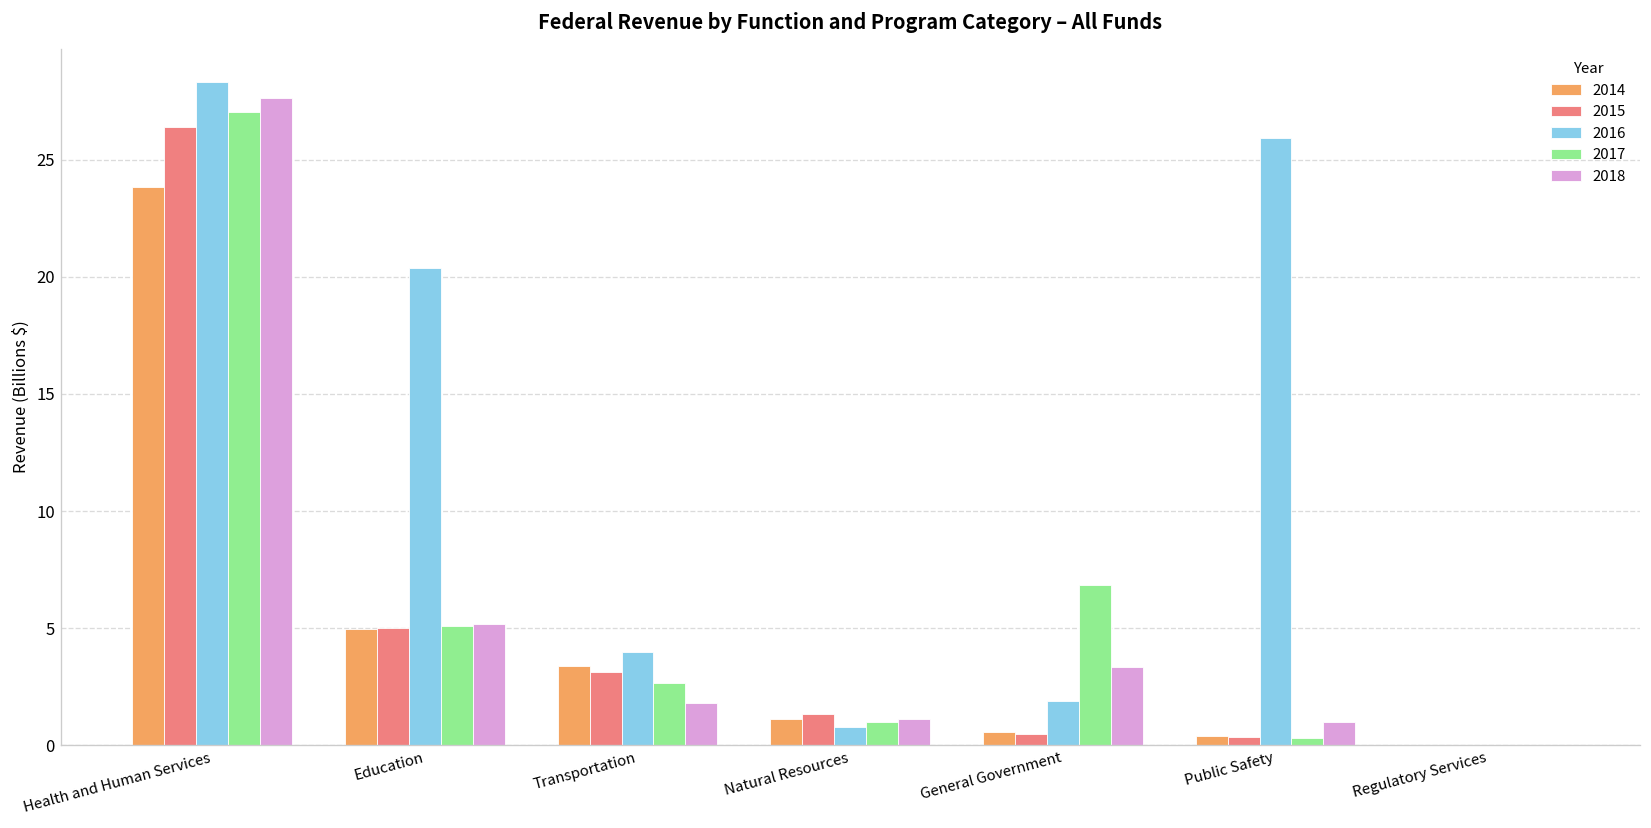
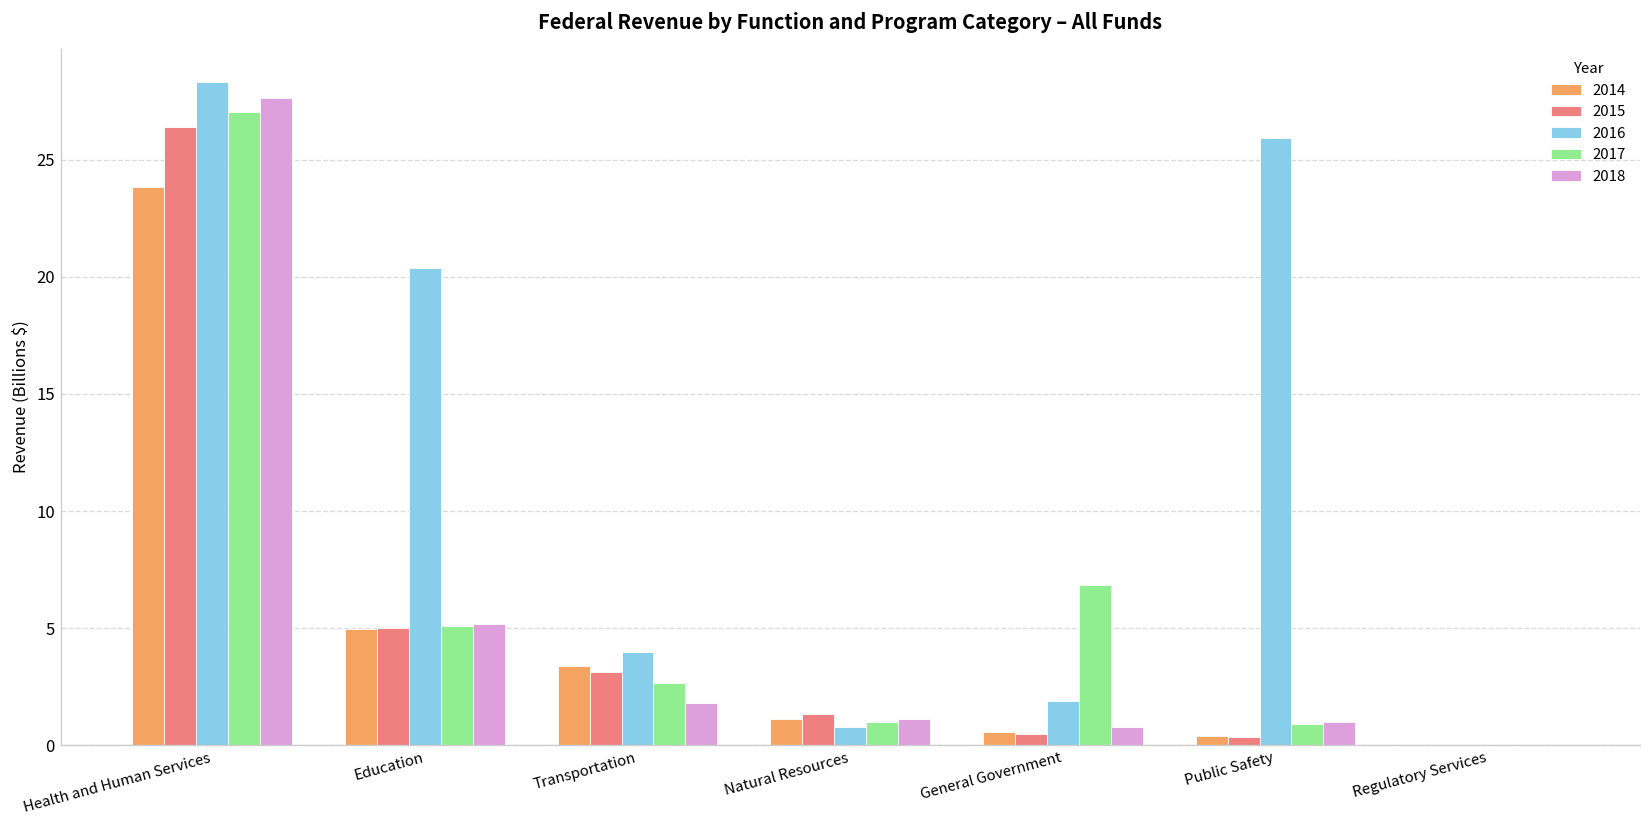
  {
    "2016": {
      "Health and Human Services": 28.3,
      "Education": 20.4,
      "Transportation": 4.0,
      "Natural Resources": 0.8,
      "General Government": 1.9,
      "Public Safety": 25.9
    },
    "2017": {
      "Health and Human Services": 27.0,
      "Education": 5.1,
      "Transportation": 2.6,
      "Natural Resources": 1.0,
      "General Government": 6.8,
-     "Public Safety": 0.3
+     "Public Safety": 0.9
    },
    "2018": {
      "Health and Human Services": 27.6,
      "Education": 5.2,
      "Transportation": 1.8,
      "Natural Resources": 1.1,
-     "General Government": 3.3,
+     "General Government": 0.8,
      "Public Safety": 1.0
    }
  }
